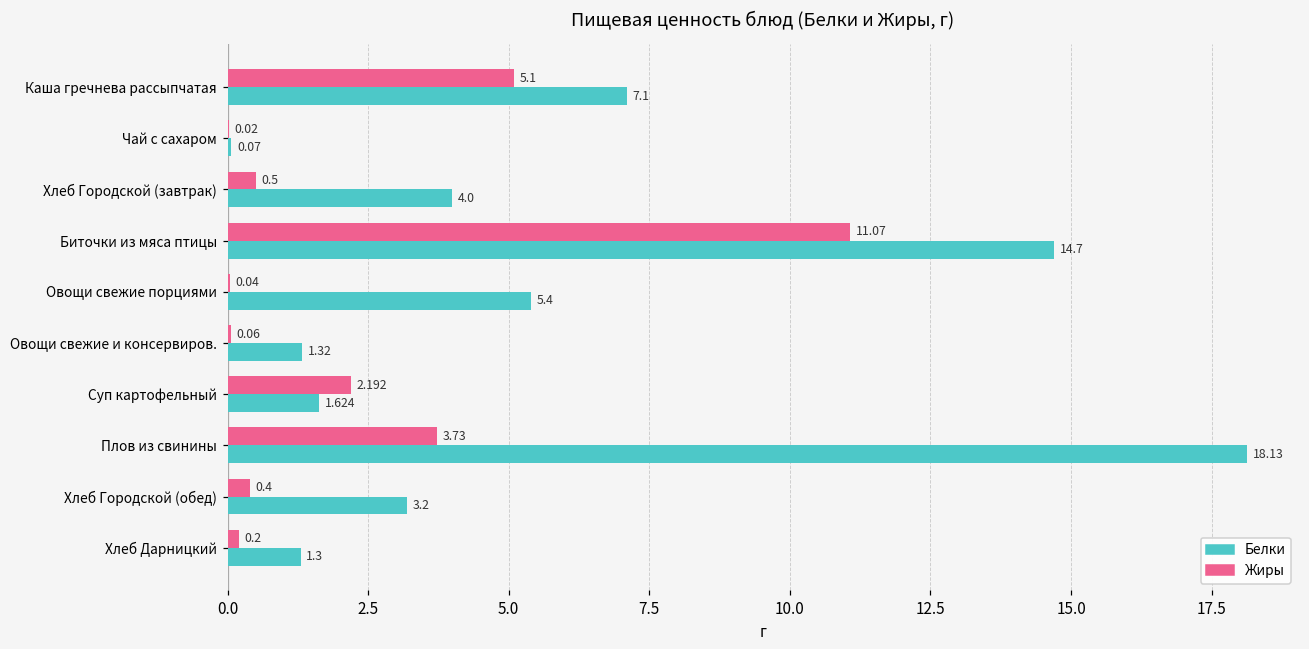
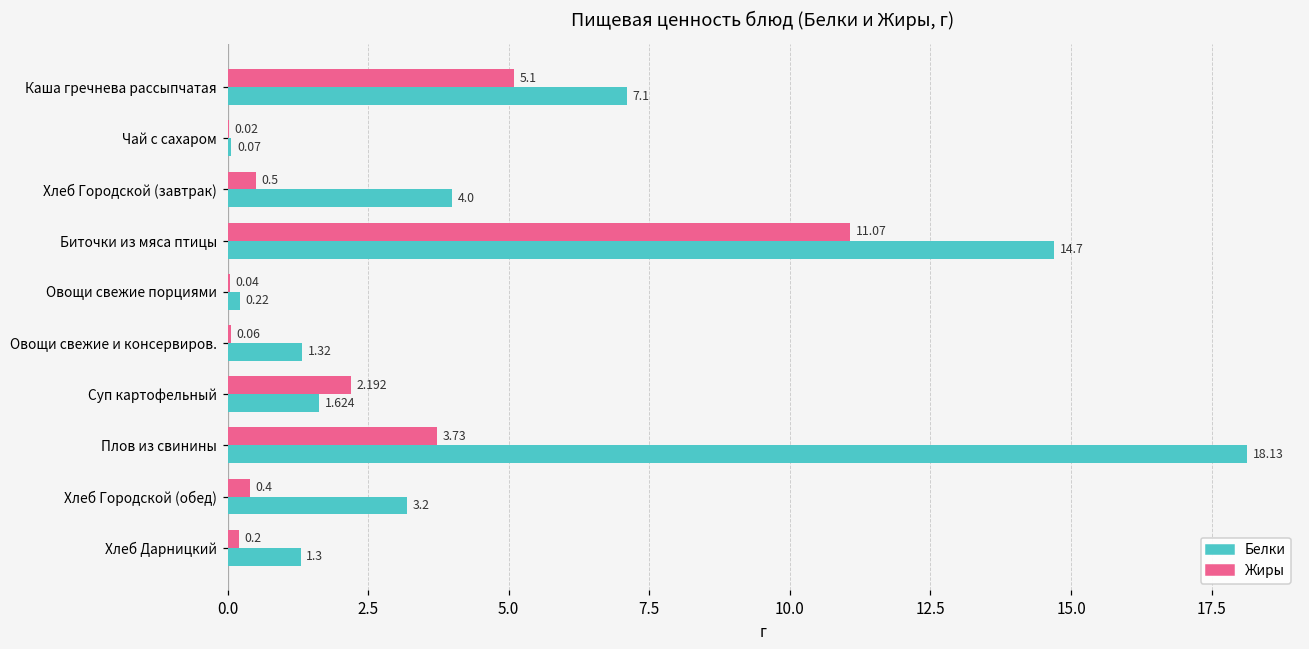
  {
    "Белки": {
      "Каша гречнева рассыпчатая": 7.1,
      "Чай с сахаром": 0.07,
      "Хлеб Городской (завтрак)": 4.0,
      "Биточки из мяса птицы": 14.7,
-     "Овощи свежие порциями": 5.4,
+     "Овощи свежие порциями": 0.22,
      "Овощи свежие и консервиров.": 1.32,
      "Суп картофельный": 1.624,
      "Плов из свинины": 18.13,
      "Хлеб Городской (обед)": 3.2,
      "Хлеб Дарницкий": 1.3
    },
    "Жиры": {
      "Каша гречнева рассыпчатая": 5.1,
      "Чай с сахаром": 0.02,
      "Хлеб Городской (завтрак)": 0.5,
      "Биточки из мяса птицы": 11.07,
      "Овощи свежие порциями": 0.04,
      "Овощи свежие и консервиров.": 0.06,
      "Суп картофельный": 2.192,
      "Плов из свинины": 3.73,
      "Хлеб Городской (обед)": 0.4,
      "Хлеб Дарницкий": 0.2
    }
  }
